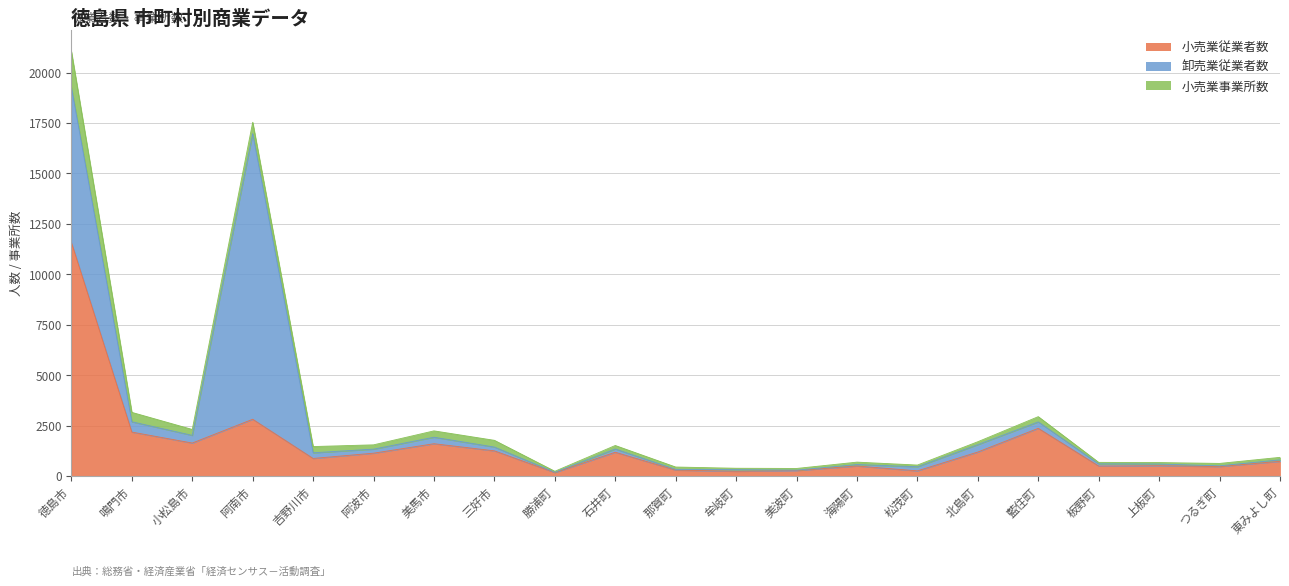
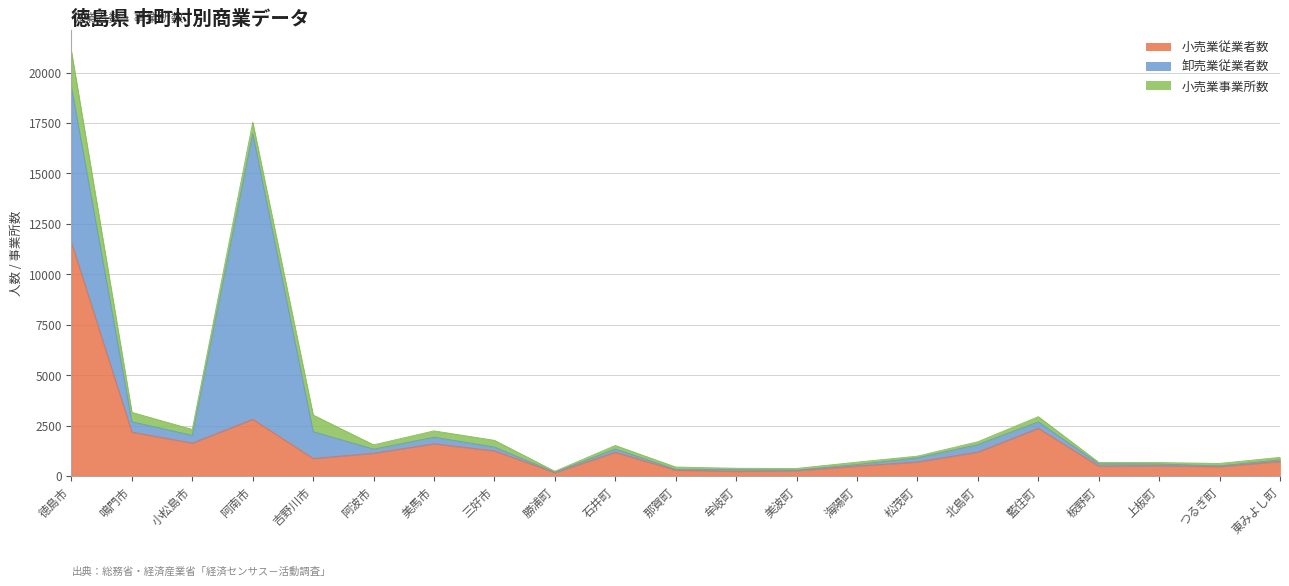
  {
    "小売業従業者数": {
      "徳島市": 11600,
      "鳴門市": 2200,
      "小松島市": 1600,
      "阿南市": 2800,
      "吉野川市": 900,
      "阿波市": 1100,
      "美馬市": 1600,
      "三好市": 1200,
      "石井町": 1200,
-     "松茂町": 300,
+     "松茂町": 700,
      "北島町": 1200,
      "藍住町": 2400
    },
    "卸売業従業者数": {
      "徳島市": 7700,
      "鳴門市": 500,
      "小松島市": 400,
      "阿南市": 14200,
-     "吉野川市": 300,
+     "吉野川市": 1300,
      "阿波市": 200,
      "美馬市": 300,
      "三好市": 200,
      "石井町": 200,
      "北島町": 400,
      "藍住町": 300
    },
    "小売業事業所数": {
      "徳島市": 1800,
      "鳴門市": 500,
      "小松島市": 300,
      "阿南市": 600,
-     "吉野川市": 300,
+     "吉野川市": 800,
      "阿波市": 200,
      "美馬市": 300,
      "三好市": 300,
      "石井町": 200,
      "北島町": 100,
      "藍住町": 300
    }
  }
